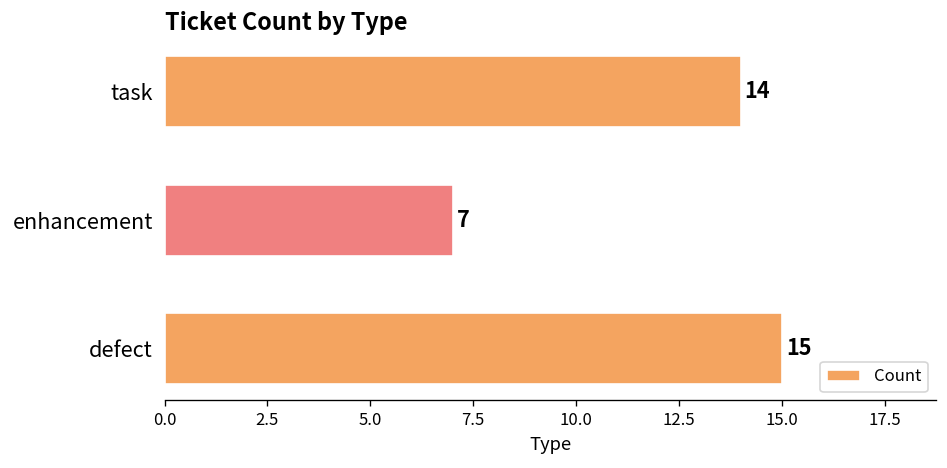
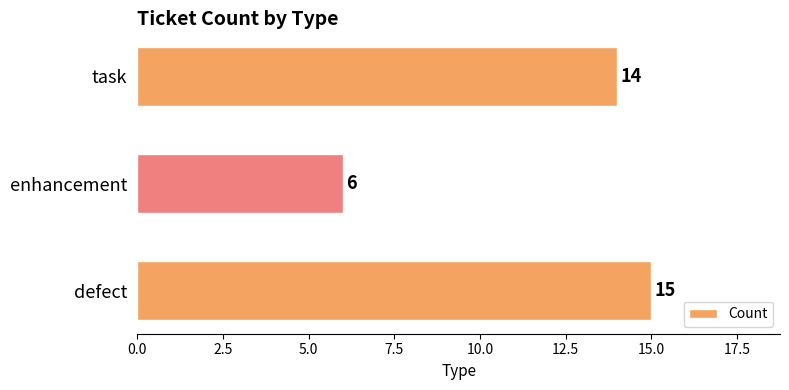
  {
    "task": 14,
-   "enhancement": 7,
+   "enhancement": 6,
    "defect": 15
  }
